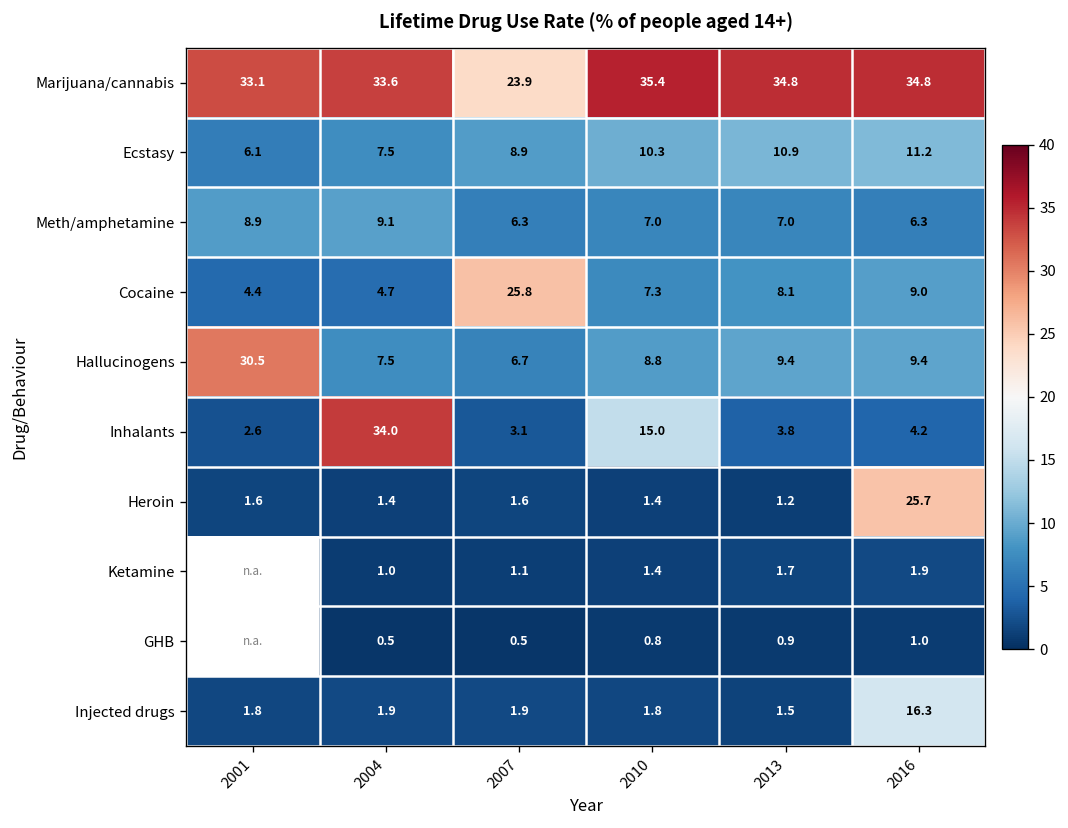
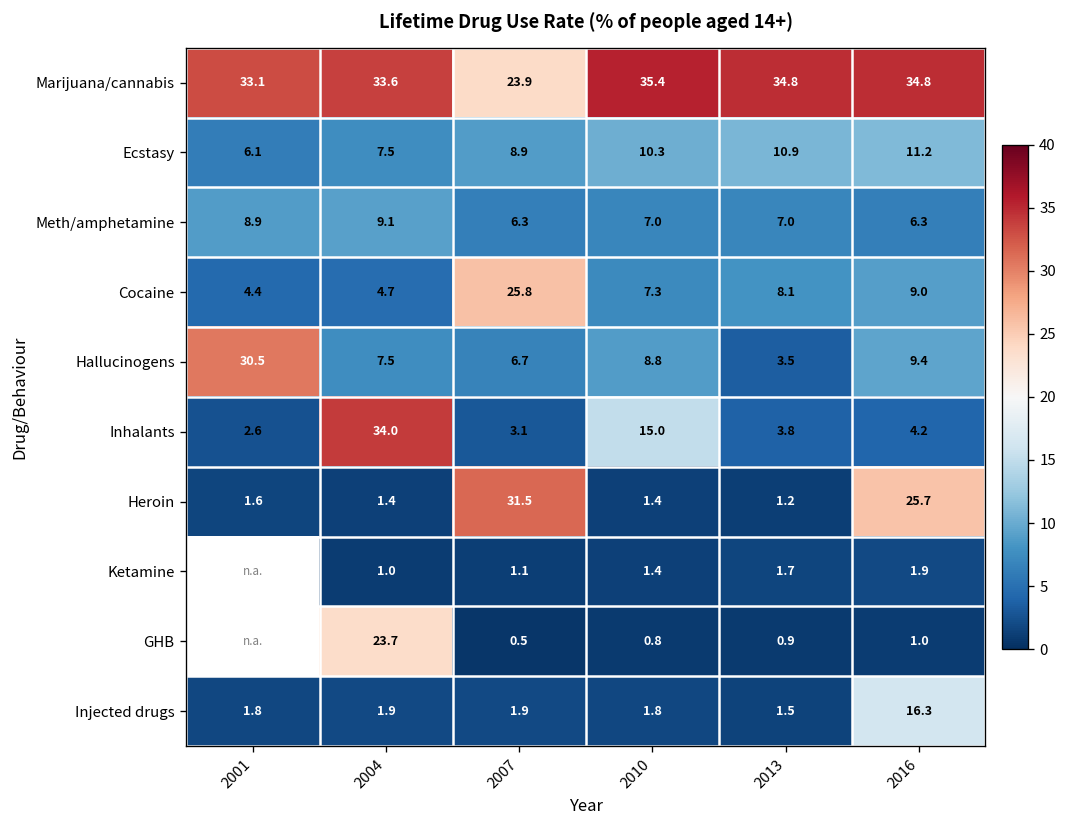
  {
    "Marijuana/cannabis": {
      "2001": 33.1,
      "2004": 33.6,
      "2007": 23.9,
      "2010": 35.4,
      "2013": 34.8,
      "2016": 34.8
    },
    "Ecstasy": {
      "2001": 6.1,
      "2004": 7.5,
      "2007": 8.9,
      "2010": 10.3,
      "2013": 10.9,
      "2016": 11.2
    },
    "Meth/amphetamine": {
      "2001": 8.9,
      "2004": 9.1,
      "2007": 6.3,
      "2010": 7.0,
      "2013": 7.0,
      "2016": 6.3
    },
    "Cocaine": {
      "2001": 4.4,
      "2004": 4.7,
      "2007": 25.8,
      "2010": 7.3,
      "2013": 8.1,
      "2016": 9.0
    },
    "Hallucinogens": {
      "2001": 30.5,
      "2004": 7.5,
      "2007": 6.7,
      "2010": 8.8,
-     "2013": 9.4,
+     "2013": 3.5,
      "2016": 9.4
    },
    "Inhalants": {
      "2001": 2.6,
      "2004": 34.0,
      "2007": 3.1,
      "2010": 15.0,
      "2013": 3.8,
      "2016": 4.2
    },
    "Heroin": {
      "2001": 1.6,
      "2004": 1.4,
-     "2007": 1.6,
+     "2007": 31.5,
      "2010": 1.4,
      "2013": 1.2,
      "2016": 25.7
    },
    "Ketamine": {
      "2004": 1.0,
      "2007": 1.1,
      "2010": 1.4,
      "2013": 1.7,
      "2016": 1.9
    },
    "GHB": {
-     "2004": 0.5,
+     "2004": 23.7,
      "2007": 0.5,
      "2010": 0.8,
      "2013": 0.9,
      "2016": 1.0
    },
    "Injected drugs": {
      "2001": 1.8,
      "2004": 1.9,
      "2007": 1.9,
      "2010": 1.8,
      "2013": 1.5,
      "2016": 16.3
    }
  }
